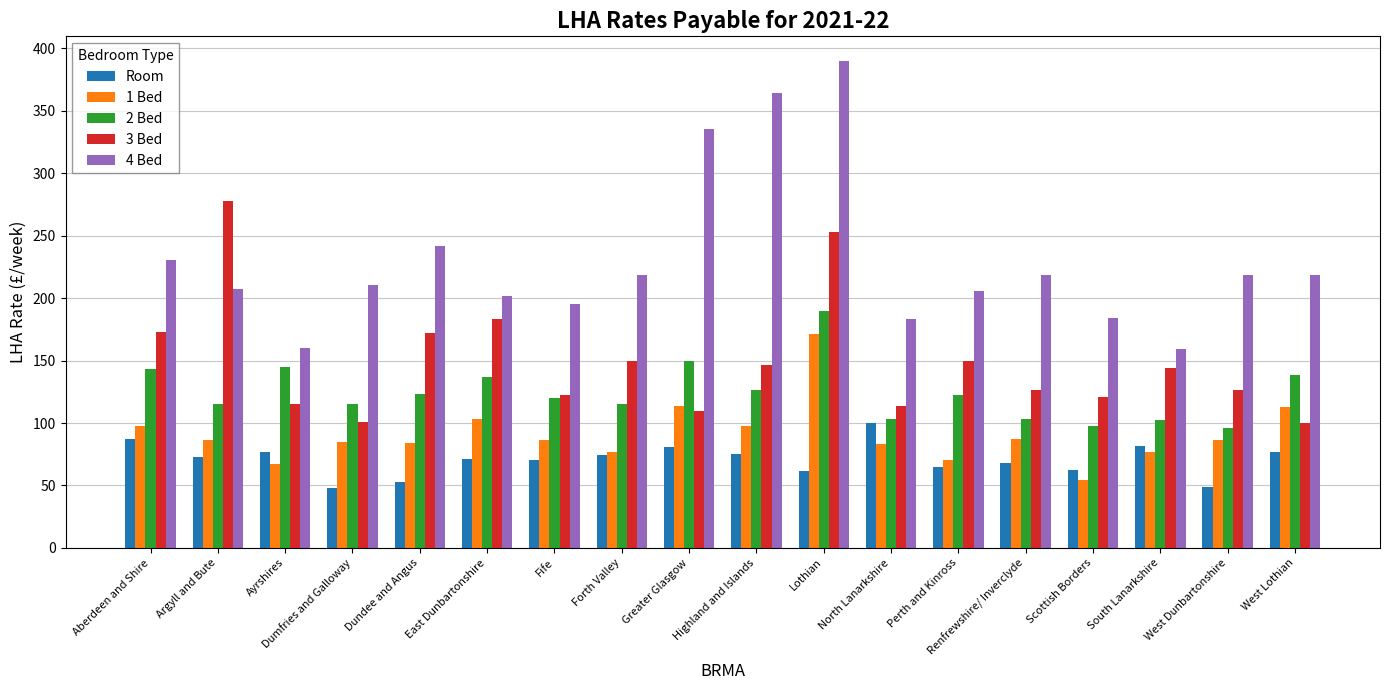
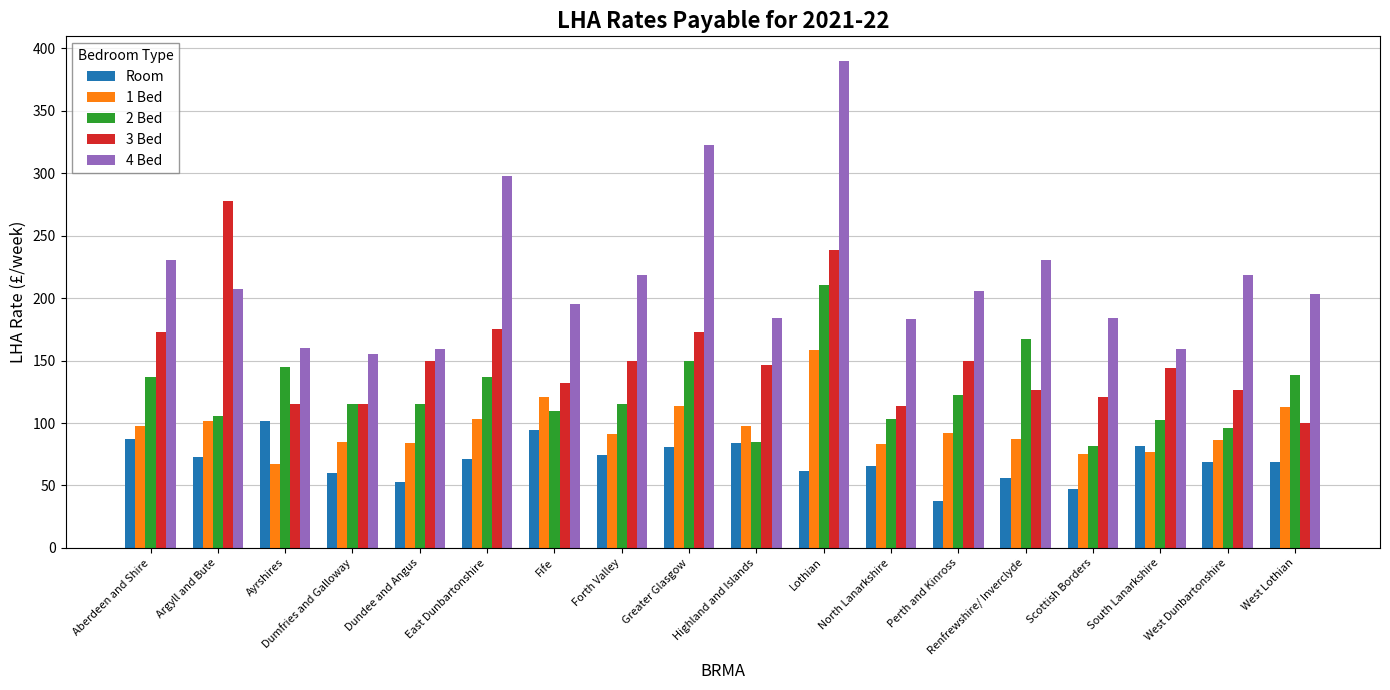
  {
    "Room": {
      "Aberdeen and Shire": 87,
      "Argyll and Bute": 73,
-     "Ayrshires": 77,
-     "Dumfries and Galloway": 48,
+     "Ayrshires": 101,
+     "Dumfries and Galloway": 60,
      "Dundee and Angus": 52,
      "East Dunbartonshire": 71,
-     "Fife": 70,
+     "Fife": 94,
      "Forth Valley": 74,
      "Greater Glasgow": 81,
-     "Highland and Islands": 75,
+     "Highland and Islands": 84,
      "Lothian": 61,
-     "North Lanarkshire": 100,
-     "Perth and Kinross": 65,
-     "Renfrewshire/ Inverclyde": 68,
-     "Scottish Borders": 62,
+     "North Lanarkshire": 66,
+     "Perth and Kinross": 37,
+     "Renfrewshire/ Inverclyde": 56,
+     "Scottish Borders": 47,
      "South Lanarkshire": 82,
-     "West Dunbartonshire": 49,
-     "West Lothian": 77
+     "West Dunbartonshire": 69,
+     "West Lothian": 69
    },
    "1 Bed": {
      "Aberdeen and Shire": 98,
-     "Argyll and Bute": 86,
+     "Argyll and Bute": 102,
      "Ayrshires": 68,
      "Dumfries and Galloway": 85,
      "Dundee and Angus": 84,
      "East Dunbartonshire": 104,
-     "Fife": 86,
-     "Forth Valley": 77,
+     "Fife": 121,
+     "Forth Valley": 91,
      "Greater Glasgow": 114,
      "Highland and Islands": 98,
-     "Lothian": 171,
+     "Lothian": 159,
      "North Lanarkshire": 83,
-     "Perth and Kinross": 71,
+     "Perth and Kinross": 92,
      "Renfrewshire/ Inverclyde": 87,
-     "Scottish Borders": 54,
+     "Scottish Borders": 75,
      "South Lanarkshire": 77,
      "West Dunbartonshire": 86,
      "West Lothian": 113
    },
    "2 Bed": {
-     "Aberdeen and Shire": 143,
-     "Argyll and Bute": 115,
+     "Aberdeen and Shire": 137,
+     "Argyll and Bute": 106,
      "Ayrshires": 145,
      "Dumfries and Galloway": 115,
-     "Dundee and Angus": 123,
+     "Dundee and Angus": 115,
      "East Dunbartonshire": 137,
-     "Fife": 120,
+     "Fife": 109,
      "Forth Valley": 115,
      "Greater Glasgow": 150,
-     "Highland and Islands": 127,
-     "Lothian": 190,
+     "Highland and Islands": 84,
+     "Lothian": 210,
      "North Lanarkshire": 104,
      "Perth and Kinross": 122,
-     "Renfrewshire/ Inverclyde": 104,
-     "Scottish Borders": 98,
+     "Renfrewshire/ Inverclyde": 167,
+     "Scottish Borders": 82,
      "South Lanarkshire": 103,
      "West Dunbartonshire": 96,
      "West Lothian": 138
    },
    "3 Bed": {
      "Aberdeen and Shire": 173,
      "Argyll and Bute": 278,
      "Ayrshires": 115,
-     "Dumfries and Galloway": 101,
-     "Dundee and Angus": 172,
-     "East Dunbartonshire": 183,
-     "Fife": 123,
+     "Dumfries and Galloway": 115,
+     "Dundee and Angus": 150,
+     "East Dunbartonshire": 175,
+     "Fife": 132,
      "Forth Valley": 150,
-     "Greater Glasgow": 110,
+     "Greater Glasgow": 173,
      "Highland and Islands": 146,
-     "Lothian": 253,
+     "Lothian": 238,
      "North Lanarkshire": 114,
      "Perth and Kinross": 150,
      "Renfrewshire/ Inverclyde": 127,
      "Scottish Borders": 121,
      "South Lanarkshire": 144,
      "West Dunbartonshire": 127,
      "West Lothian": 100
    },
    "4 Bed": {
      "Aberdeen and Shire": 230,
      "Argyll and Bute": 207,
      "Ayrshires": 160,
-     "Dumfries and Galloway": 211,
-     "Dundee and Angus": 242,
-     "East Dunbartonshire": 202,
+     "Dumfries and Galloway": 155,
+     "Dundee and Angus": 159,
+     "East Dunbartonshire": 298,
      "Fife": 196,
      "Forth Valley": 219,
-     "Greater Glasgow": 335,
-     "Highland and Islands": 364,
+     "Greater Glasgow": 322,
+     "Highland and Islands": 184,
      "Lothian": 390,
      "North Lanarkshire": 183,
      "Perth and Kinross": 206,
-     "Renfrewshire/ Inverclyde": 219,
+     "Renfrewshire/ Inverclyde": 230,
      "Scottish Borders": 184,
      "South Lanarkshire": 159,
      "West Dunbartonshire": 219,
-     "West Lothian": 219
+     "West Lothian": 203
    }
  }
